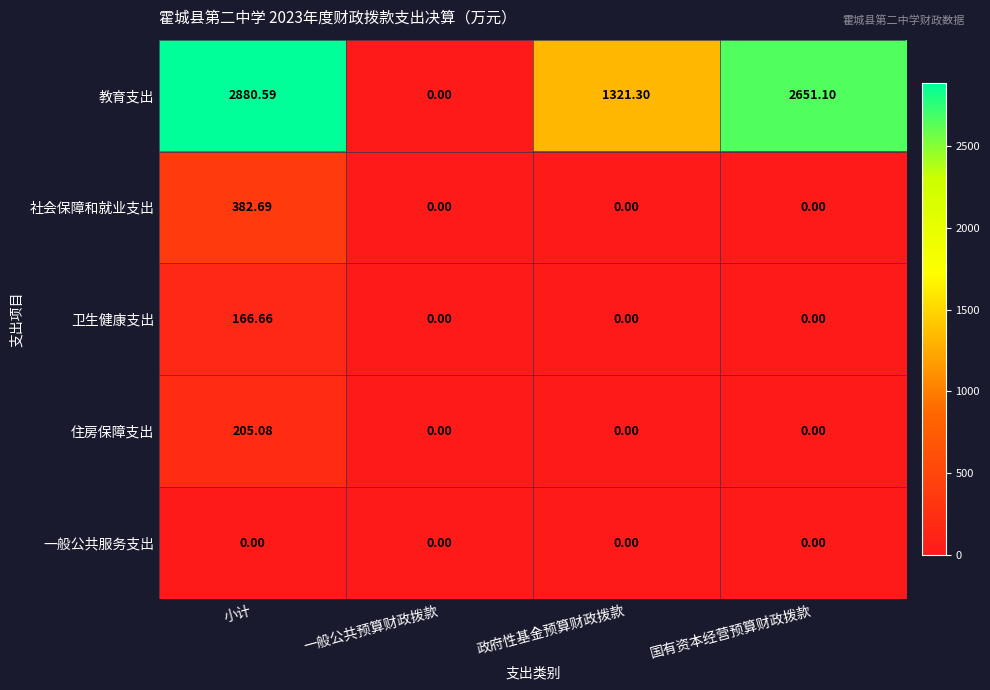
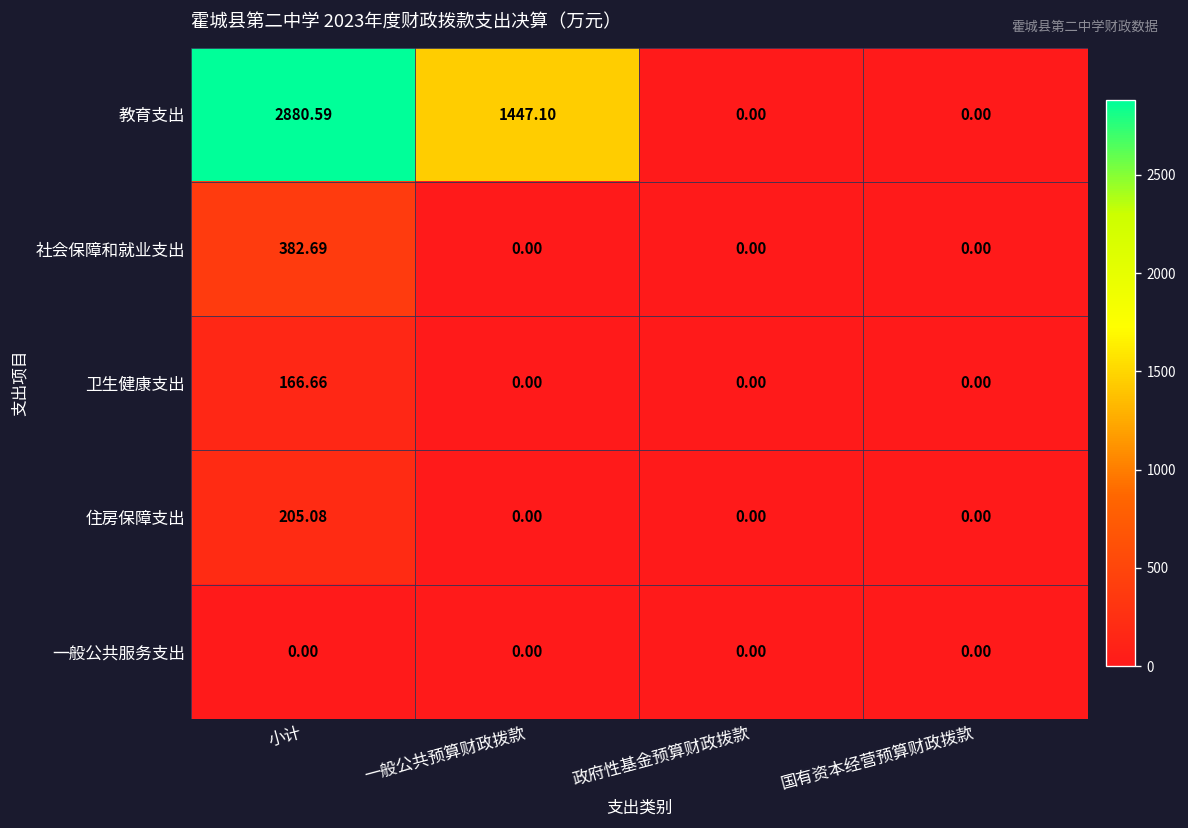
  {
    "教育支出": {
      "小计": 2880.59,
-     "一般公共预算财政拨款": 0.00,
-     "政府性基金预算财政拨款": 1321.30,
-     "国有资本经营预算财政拨款": 2651.10
+     "一般公共预算财政拨款": 1447.10,
+     "政府性基金预算财政拨款": 0.00,
+     "国有资本经营预算财政拨款": 0.00
    },
    "社会保障和就业支出": {
      "小计": 382.69,
      "一般公共预算财政拨款": 0.00,
      "政府性基金预算财政拨款": 0.00,
      "国有资本经营预算财政拨款": 0.00
    },
    "卫生健康支出": {
      "小计": 166.66,
      "一般公共预算财政拨款": 0.00,
      "政府性基金预算财政拨款": 0.00,
      "国有资本经营预算财政拨款": 0.00
    },
    "住房保障支出": {
      "小计": 205.08,
      "一般公共预算财政拨款": 0.00,
      "政府性基金预算财政拨款": 0.00,
      "国有资本经营预算财政拨款": 0.00
    },
    "一般公共服务支出": {
      "小计": 0.00,
      "一般公共预算财政拨款": 0.00,
      "政府性基金预算财政拨款": 0.00,
      "国有资本经营预算财政拨款": 0.00
    }
  }
